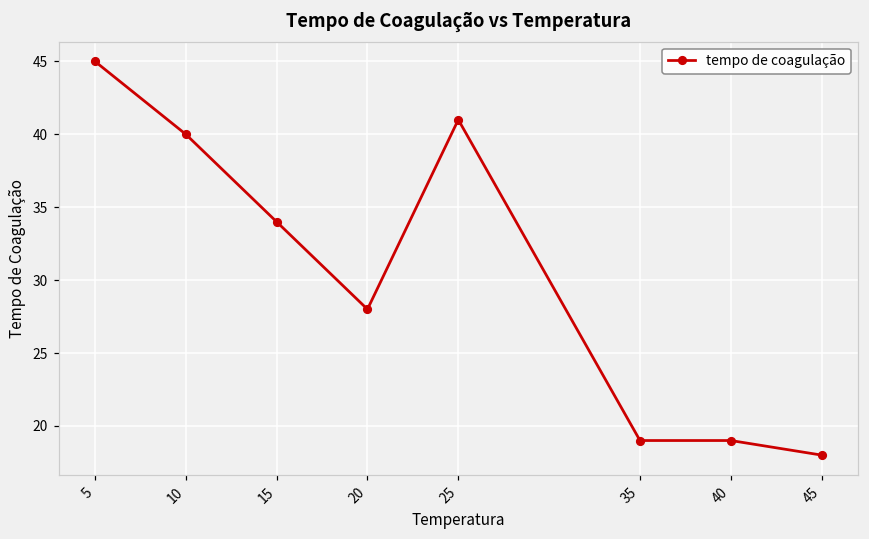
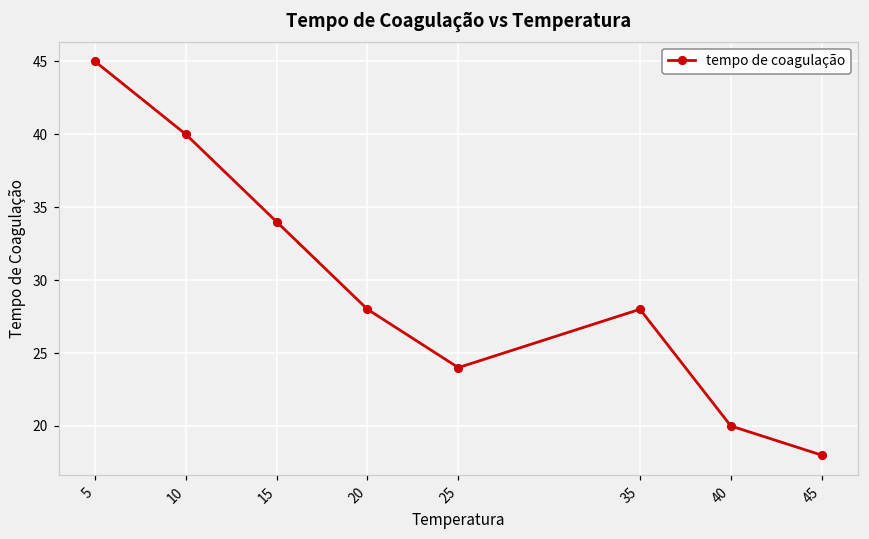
  {
    "5": 45,
    "10": 40,
    "15": 34,
    "20": 28,
-   "25": 41,
-   "35": 19,
-   "40": 19,
+   "25": 24,
+   "35": 28,
+   "40": 20,
    "45": 18
  }
